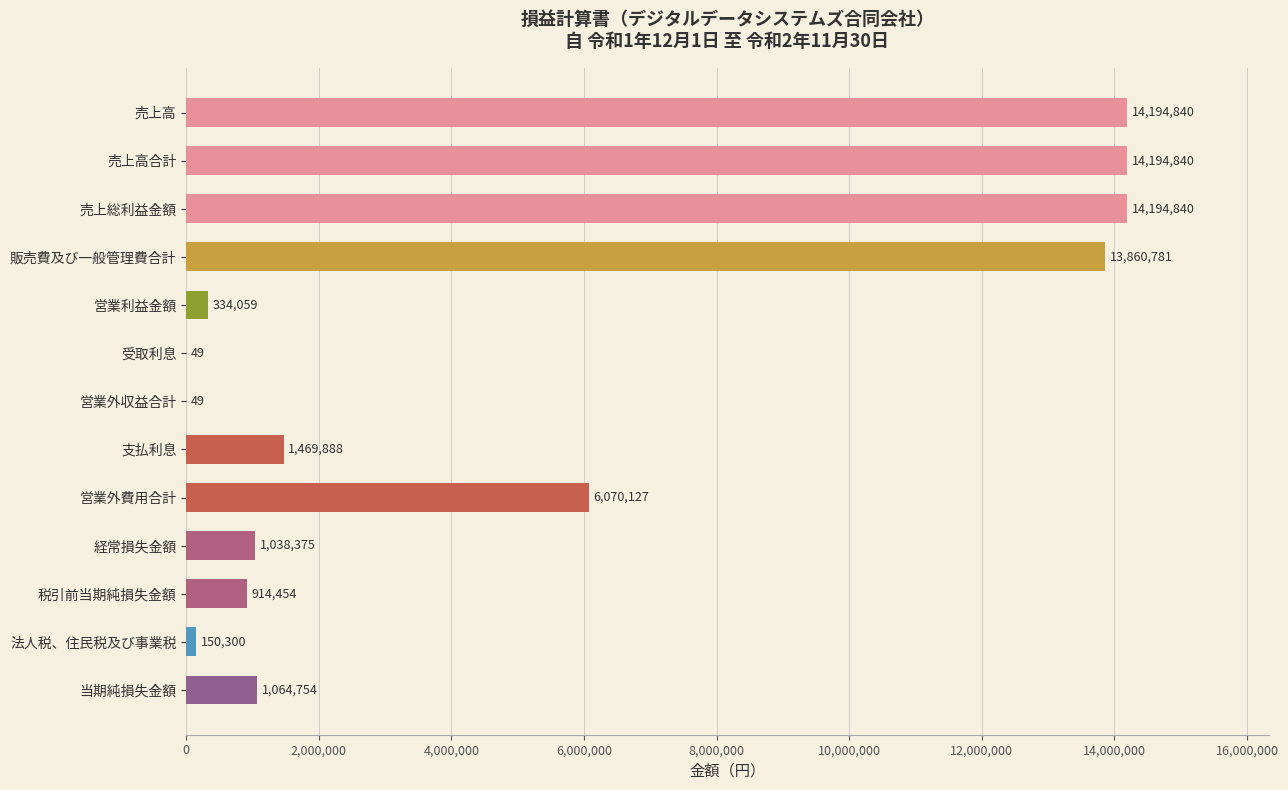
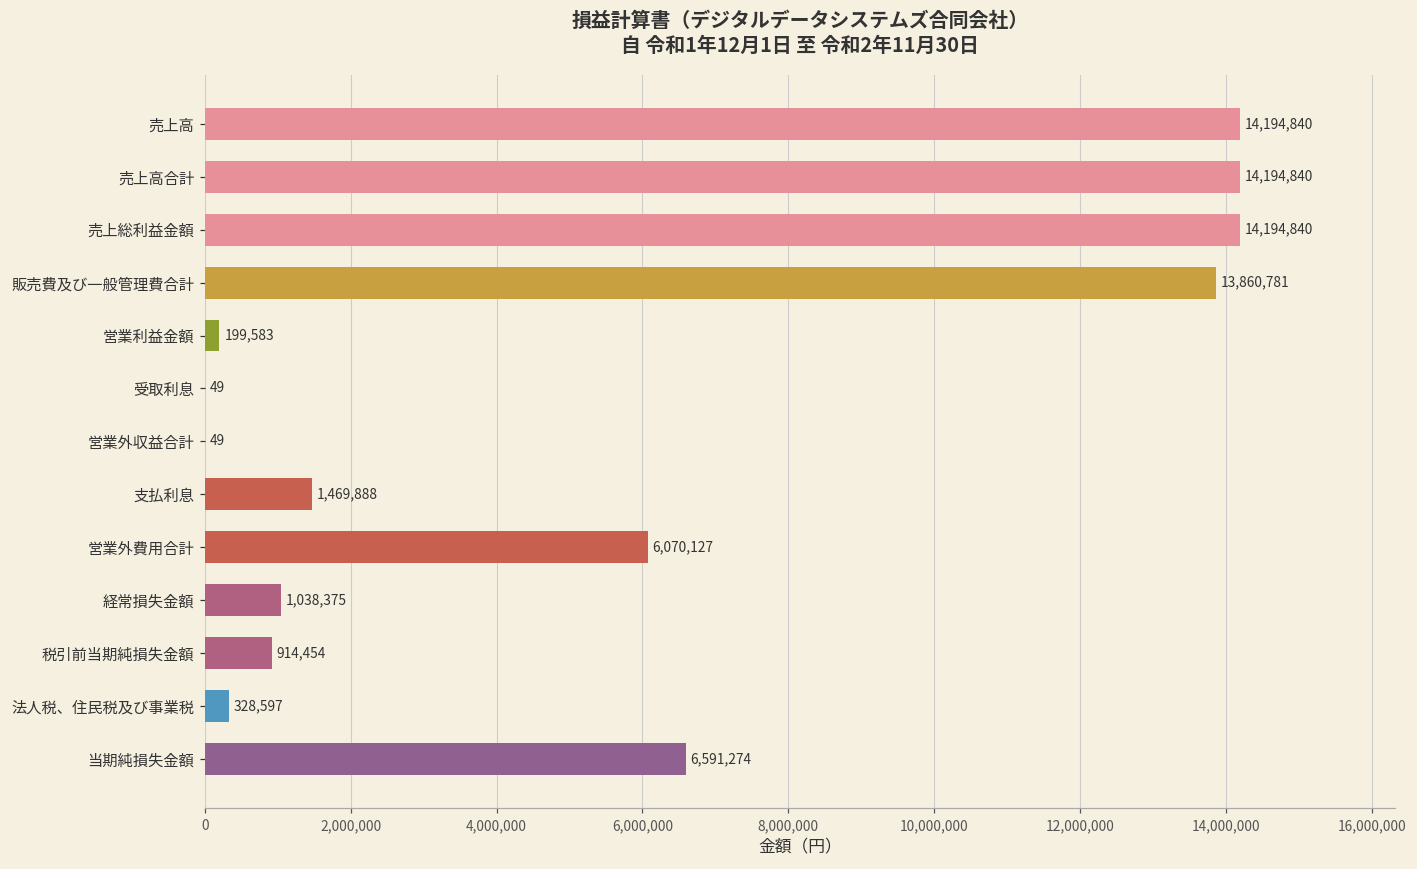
  {
    "売上高": "14,194,840",
    "売上高合計": "14,194,840",
    "売上総利益金額": "14,194,840",
    "販売費及び一般管理費合計": "13,860,781",
-   "営業利益金額": "334,059",
+   "営業利益金額": "199,583",
    "受取利息": "49",
    "営業外収益合計": "49",
    "支払利息": "1,469,888",
    "営業外費用合計": "6,070,127",
    "経常損失金額": "1,038,375",
    "税引前当期純損失金額": "914,454",
-   "法人税、住民税及び事業税": "150,300",
-   "当期純損失金額": "1,064,754"
+   "法人税、住民税及び事業税": "328,597",
+   "当期純損失金額": "6,591,274"
  }
